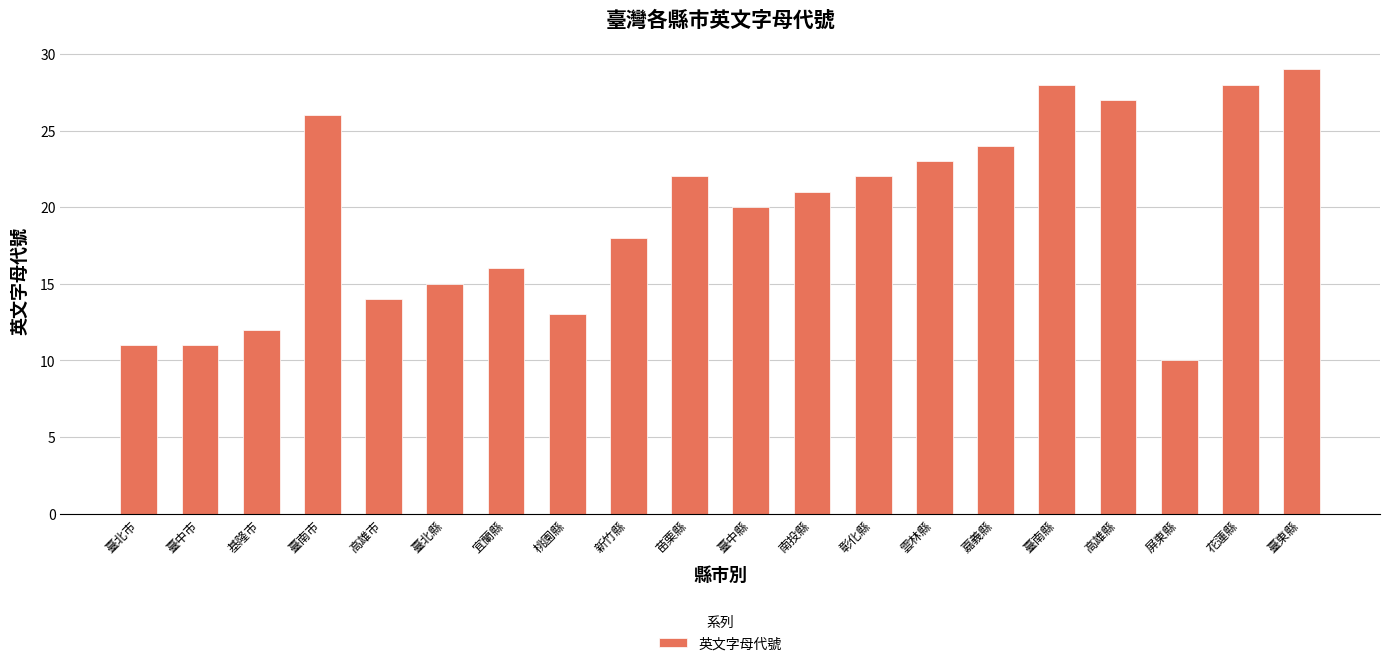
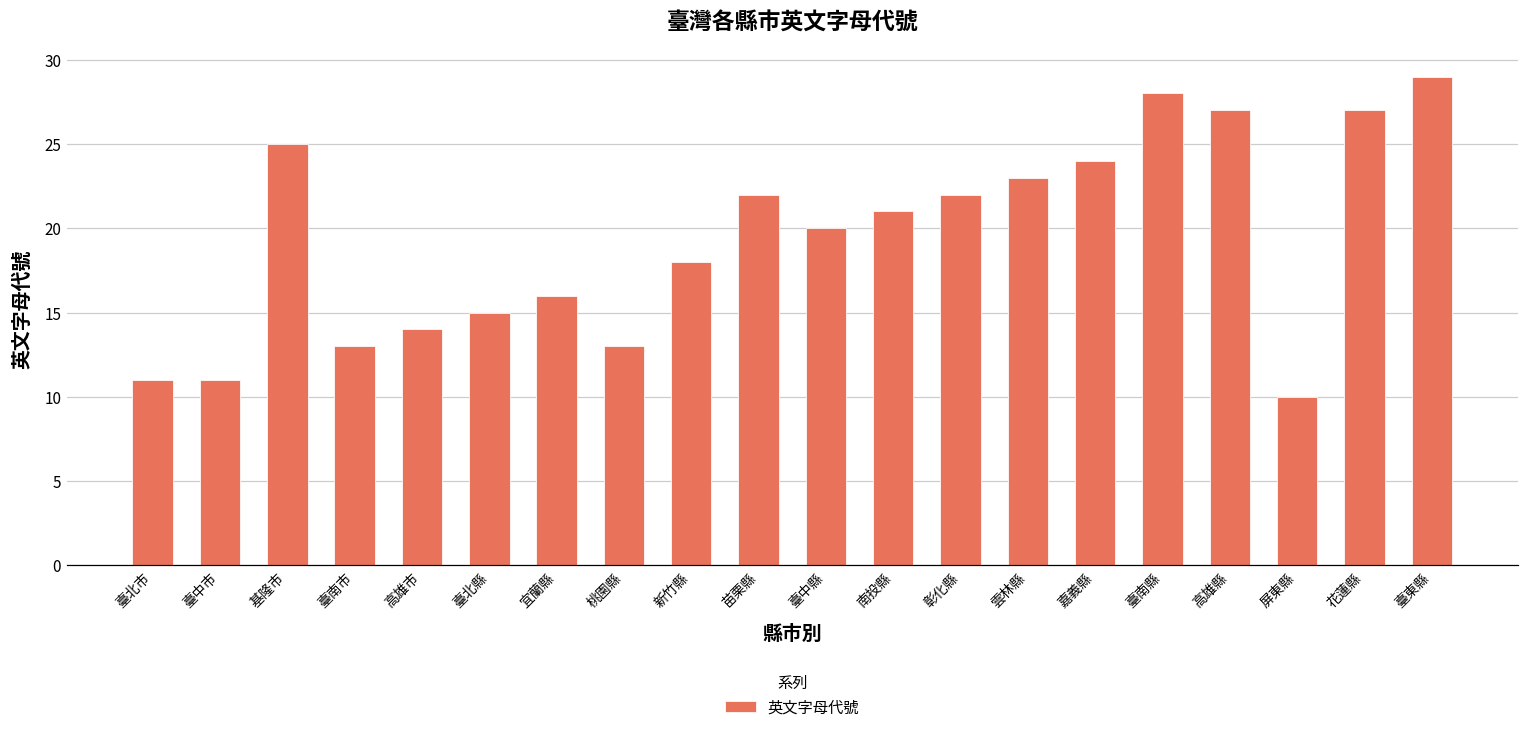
  {
    "臺北市": 11,
    "臺中市": 11,
-   "基隆市": 12,
-   "臺南市": 26,
+   "基隆市": 25,
+   "臺南市": 13,
    "高雄市": 14,
    "臺北縣": 15,
    "宜蘭縣": 16,
    "桃園縣": 13,
    "新竹縣": 18,
    "苗栗縣": 22,
    "臺中縣": 20,
    "南投縣": 21,
    "彰化縣": 22,
    "雲林縣": 23,
    "嘉義縣": 24,
    "臺南縣": 28,
    "高雄縣": 27,
    "屏東縣": 10,
-   "花蓮縣": 28,
+   "花蓮縣": 27,
    "臺東縣": 29
  }
